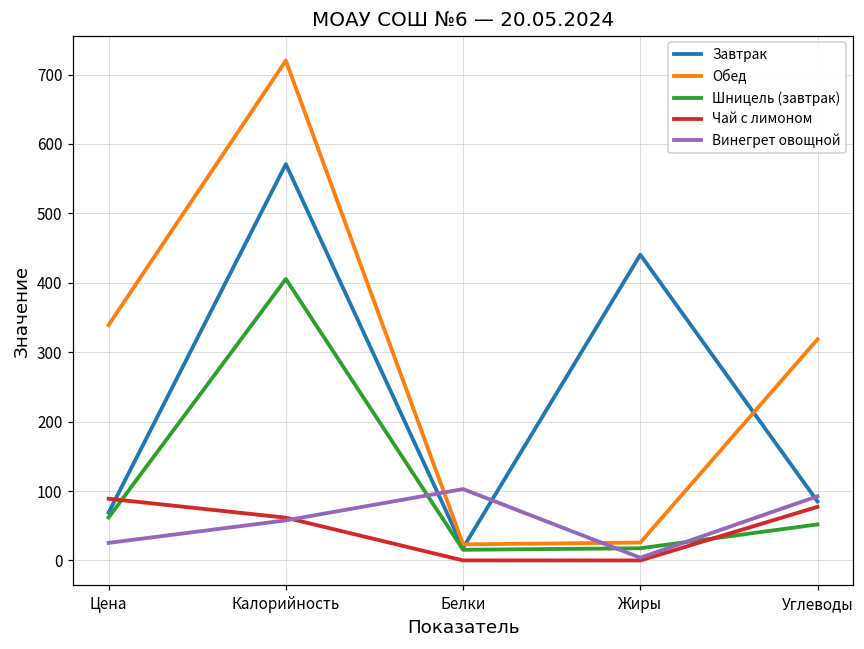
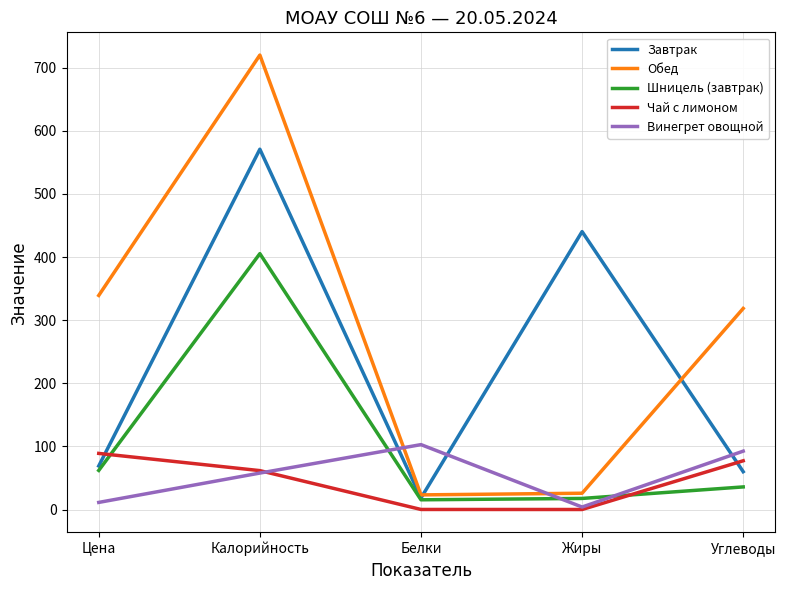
  {
    "Завтрак": {
      "Цена": 70,
      "Калорийность": 570,
      "Жиры": 440,
-     "Углеводы": 80
+     "Углеводы": 60
    },
    "Обед": {
      "Цена": 340,
      "Калорийность": 720,
      "Белки": 20,
      "Жиры": 30,
      "Углеводы": 320
    },
    "Шницель (завтрак)": {
      "Цена": 60,
      "Калорийность": 410,
      "Жиры": 20,
-     "Углеводы": 50
+     "Углеводы": 40
    },
    "Чай с лимоном": {
      "Цена": 90,
      "Белки": 0,
      "Углеводы": 80
    },
    "Винегрет овощной": {
-     "Цена": 30,
+     "Цена": 10,
      "Белки": 100,
      "Углеводы": 90
    }
  }
